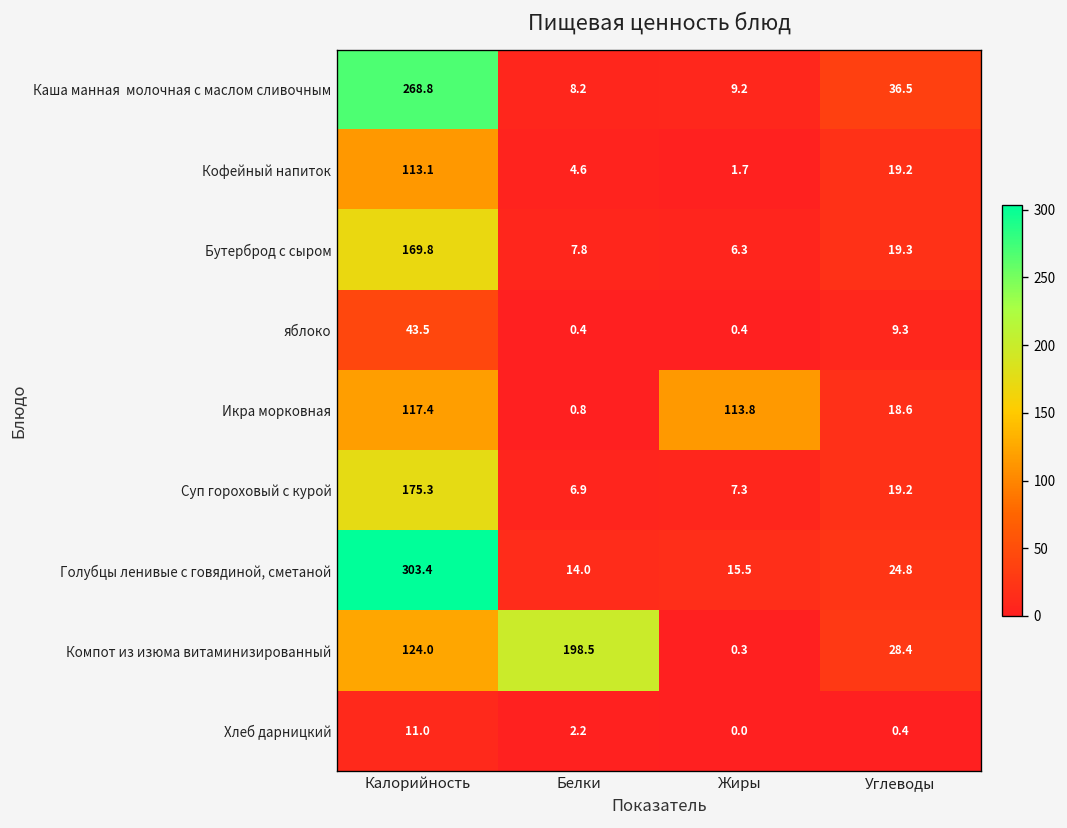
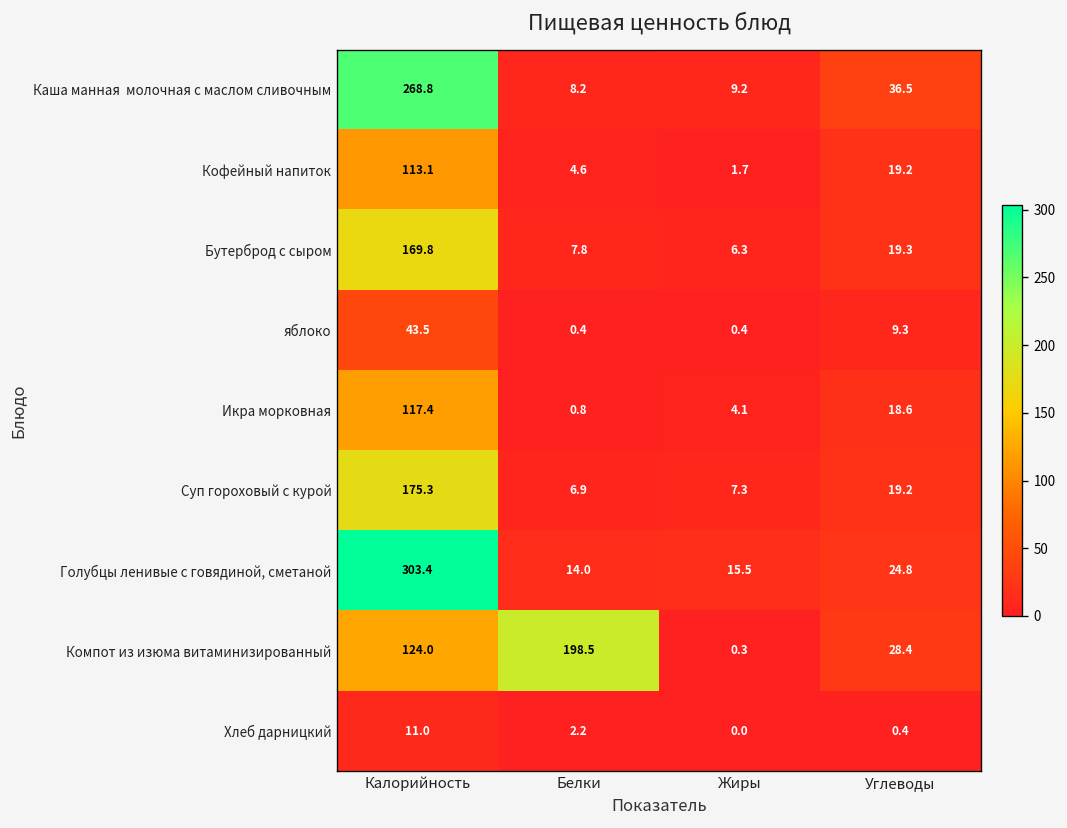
  {
    "Каша манная молочная с маслом сливочным": {
      "Калорийность": 268.8,
      "Белки": 8.2,
      "Жиры": 9.2,
      "Углеводы": 36.5
    },
    "Кофейный напиток": {
      "Калорийность": 113.1,
      "Белки": 4.6,
      "Жиры": 1.7,
      "Углеводы": 19.2
    },
    "Бутерброд с сыром": {
      "Калорийность": 169.8,
      "Белки": 7.8,
      "Жиры": 6.3,
      "Углеводы": 19.3
    },
    "яблоко": {
      "Калорийность": 43.5,
      "Белки": 0.4,
      "Жиры": 0.4,
      "Углеводы": 9.3
    },
    "Икра морковная": {
      "Калорийность": 117.4,
      "Белки": 0.8,
-     "Жиры": 113.8,
+     "Жиры": 4.1,
      "Углеводы": 18.6
    },
    "Суп гороховый с курой": {
      "Калорийность": 175.3,
      "Белки": 6.9,
      "Жиры": 7.3,
      "Углеводы": 19.2
    },
    "Голубцы ленивые с говядиной, сметаной": {
      "Калорийность": 303.4,
      "Белки": 14.0,
      "Жиры": 15.5,
      "Углеводы": 24.8
    },
    "Компот из изюма витаминизированный": {
      "Калорийность": 124.0,
      "Белки": 198.5,
      "Жиры": 0.3,
      "Углеводы": 28.4
    },
    "Хлеб дарницкий": {
      "Калорийность": 11.0,
      "Белки": 2.2,
      "Жиры": 0.0,
      "Углеводы": 0.4
    }
  }
